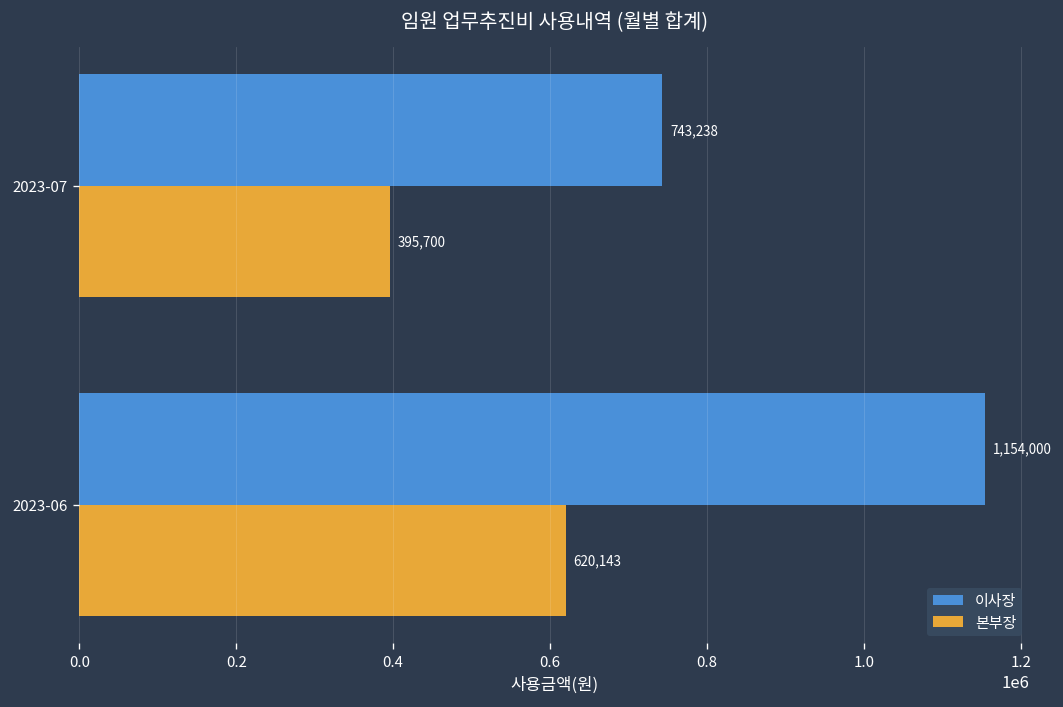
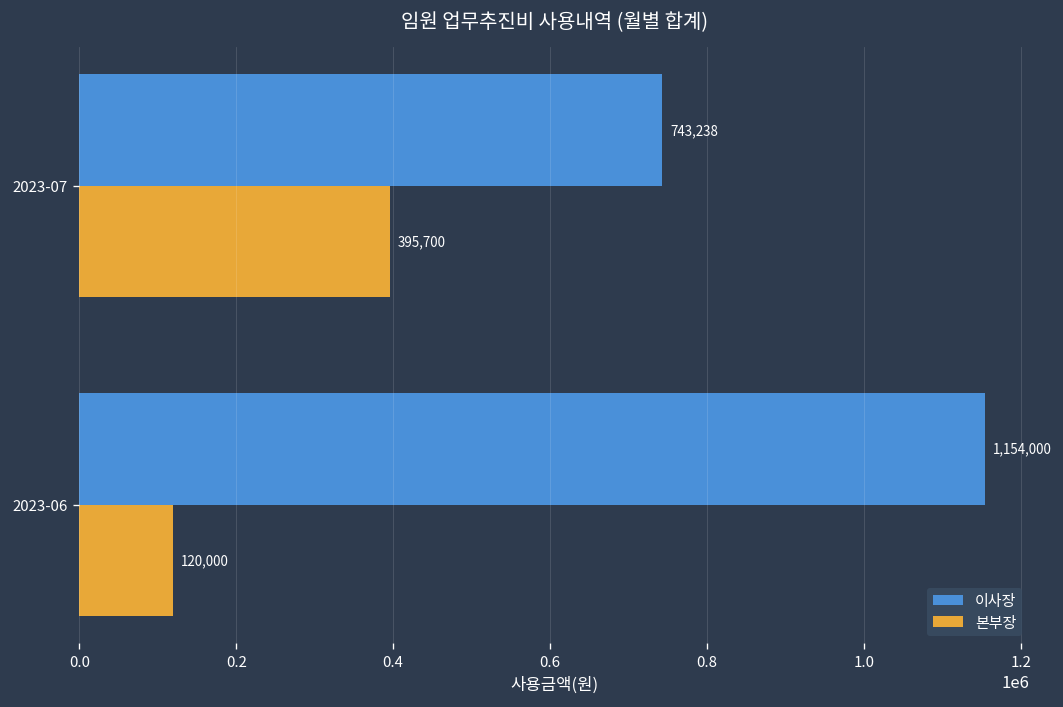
  {
    "이사장": {
      "2023-07": "743,238",
      "2023-06": "1,154,000"
    },
    "본부장": {
      "2023-07": "395,700",
-     "2023-06": "620,143"
+     "2023-06": "120,000"
    }
  }
